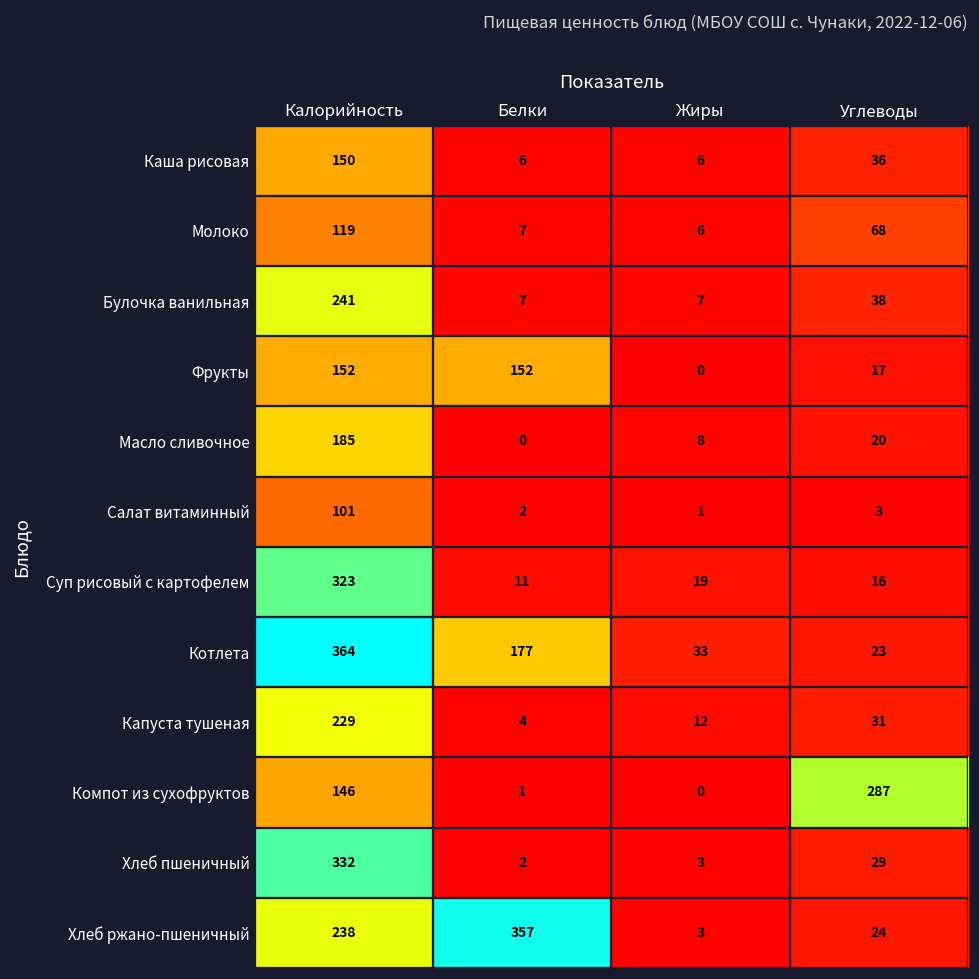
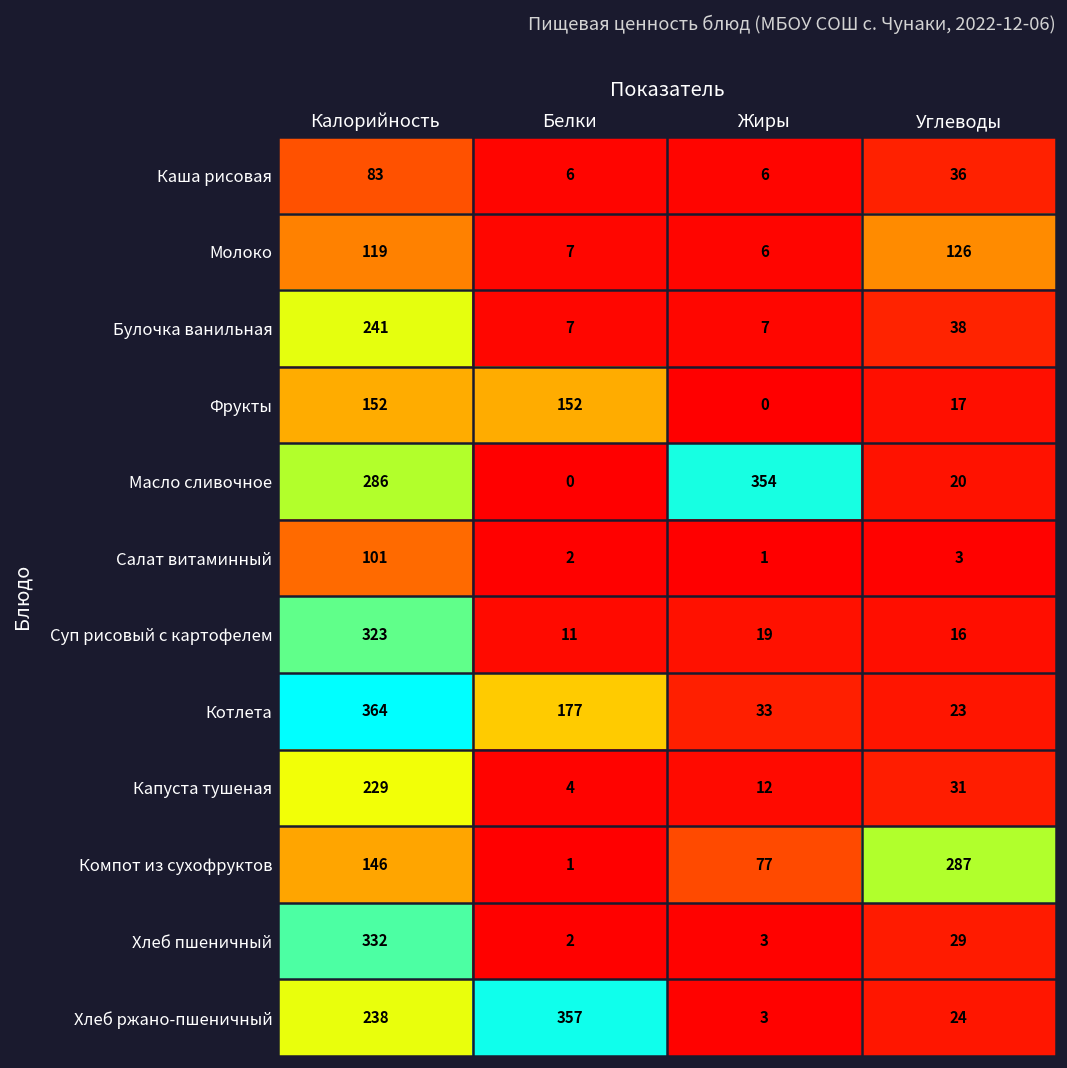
  {
    "Каша рисовая": {
-     "Калорийность": 150,
+     "Калорийность": 83,
      "Белки": 6,
      "Жиры": 6,
      "Углеводы": 36
    },
    "Молоко": {
      "Калорийность": 119,
      "Белки": 7,
      "Жиры": 6,
-     "Углеводы": 68
+     "Углеводы": 126
    },
    "Булочка ванильная": {
      "Калорийность": 241,
      "Белки": 7,
      "Жиры": 7,
      "Углеводы": 38
    },
    "Фрукты": {
      "Калорийность": 152,
      "Белки": 152,
      "Жиры": 0,
      "Углеводы": 17
    },
    "Масло сливочное": {
-     "Калорийность": 185,
+     "Калорийность": 286,
      "Белки": 0,
-     "Жиры": 8,
+     "Жиры": 354,
      "Углеводы": 20
    },
    "Салат витаминный": {
      "Калорийность": 101,
      "Белки": 2,
      "Жиры": 1,
      "Углеводы": 3
    },
    "Суп рисовый с картофелем": {
      "Калорийность": 323,
      "Белки": 11,
      "Жиры": 19,
      "Углеводы": 16
    },
    "Котлета": {
      "Калорийность": 364,
      "Белки": 177,
      "Жиры": 33,
      "Углеводы": 23
    },
    "Капуста тушеная": {
      "Калорийность": 229,
      "Белки": 4,
      "Жиры": 12,
      "Углеводы": 31
    },
    "Компот из сухофруктов": {
      "Калорийность": 146,
      "Белки": 1,
-     "Жиры": 0,
+     "Жиры": 77,
      "Углеводы": 287
    },
    "Хлеб пшеничный": {
      "Калорийность": 332,
      "Белки": 2,
      "Жиры": 3,
      "Углеводы": 29
    },
    "Хлеб ржано-пшеничный": {
      "Калорийность": 238,
      "Белки": 357,
      "Жиры": 3,
      "Углеводы": 24
    }
  }
